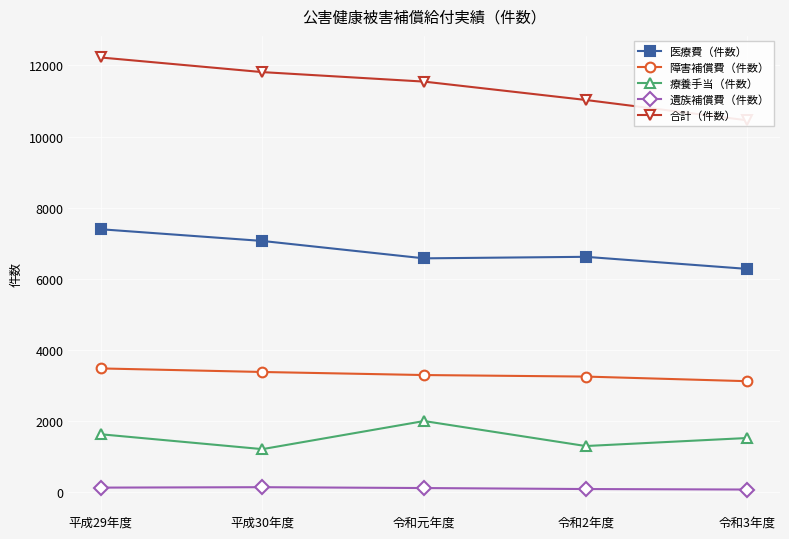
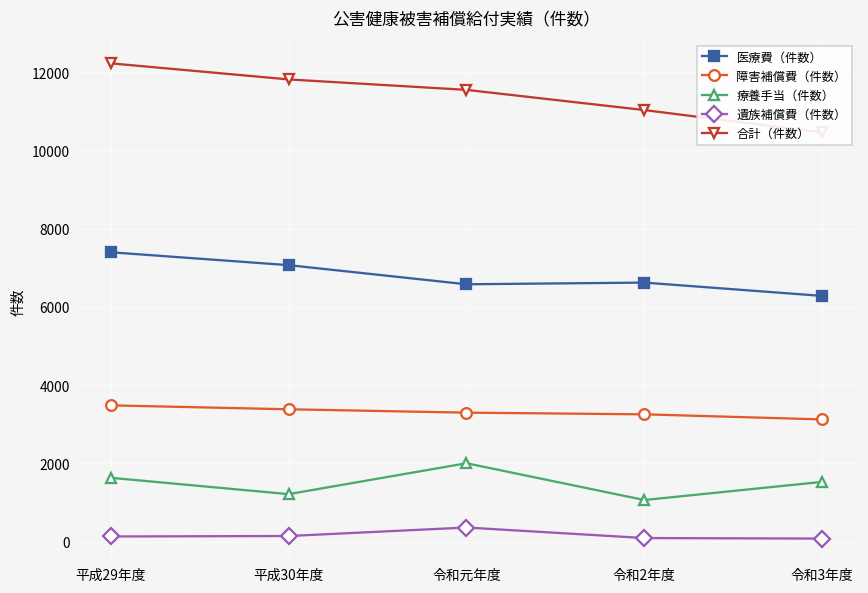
  {
    "医療費（件数）": {
      "平成29年度": 7400,
      "平成30年度": 7100,
      "令和元年度": 6600,
      "令和2年度": 6600,
      "令和3年度": 6300
    },
    "療養手当（件数）": {
      "平成29年度": 1600,
      "平成30年度": 1200,
      "令和元年度": 2000,
-     "令和2年度": 1300,
+     "令和2年度": 1100,
      "令和3年度": 1500
    },
    "遺族補償費（件数）": {
      "平成29年度": 100,
      "平成30年度": 100,
-     "令和元年度": 100,
+     "令和元年度": 400,
      "令和2年度": 100,
      "令和3年度": 100
    }
  }
